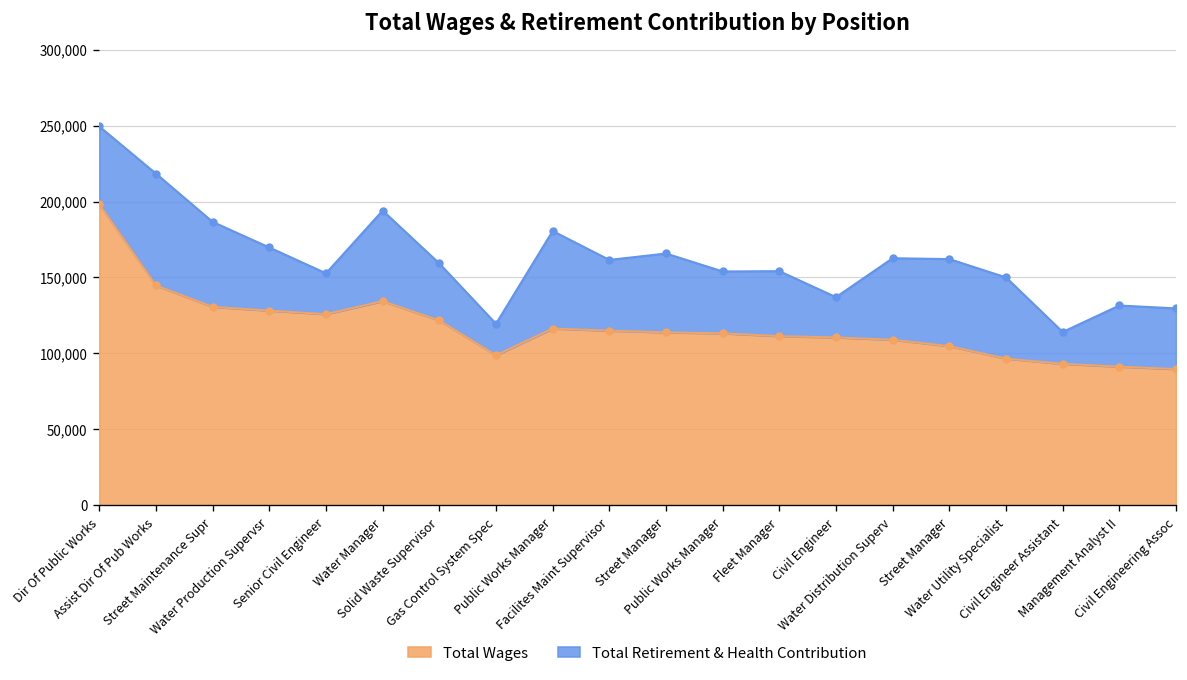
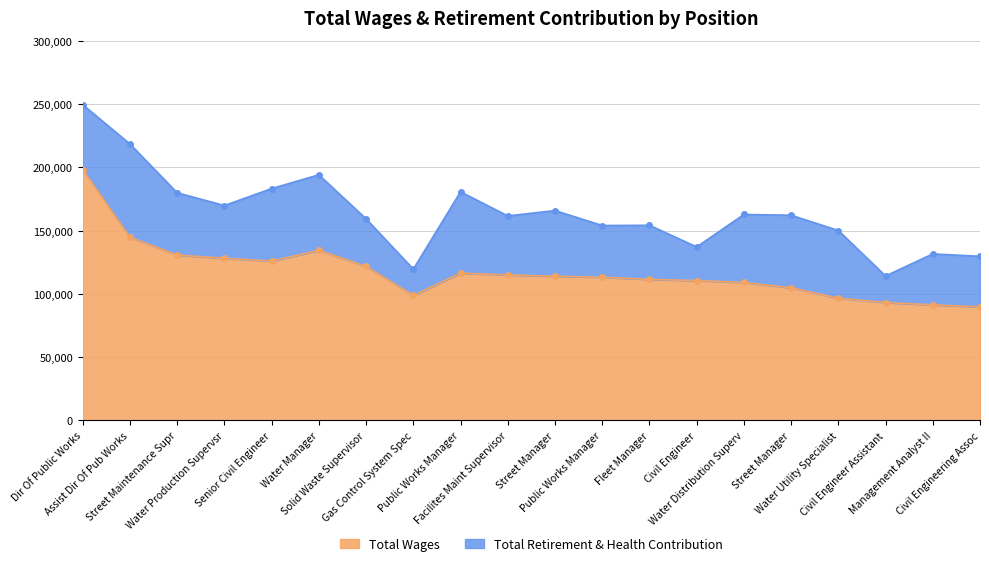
  {
    "Total Wages": {
      "Dir Of Public Works": "198,000",
      "Assist Dir Of Pub Works": "145,000",
      "Street Maintenance Supr": "131,000",
      "Water Production Supervsr": "128,000",
      "Senior Civil Engineer": "126,000",
      "Water Manager": "134,000",
      "Solid Waste Supervisor": "122,000",
      "Gas Control System Spec": "99,000",
      "Facilites Maint Supervisor": "115,000",
      "Fleet Manager": "111,000",
      "Civil Engineer": "111,000",
      "Water Distribution Superv": "109,000",
      "Water Utility Specialist": "97,000",
      "Civil Engineer Assistant": "93,000",
      "Management Analyst II": "91,000",
      "Civil Engineering Assoc": "90,000"
    },
    "Total Retirement & Health Contribution": {
      "Dir Of Public Works": "51,000",
      "Assist Dir Of Pub Works": "74,000",
-     "Street Maintenance Supr": "56,000",
+     "Street Maintenance Supr": "49,000",
      "Water Production Supervsr": "42,000",
-     "Senior Civil Engineer": "27,000",
+     "Senior Civil Engineer": "57,000",
      "Water Manager": "60,000",
      "Solid Waste Supervisor": "38,000",
      "Gas Control System Spec": "21,000",
      "Facilites Maint Supervisor": "47,000",
      "Fleet Manager": "43,000",
      "Civil Engineer": "27,000",
      "Water Distribution Superv": "54,000",
      "Water Utility Specialist": "53,000",
      "Civil Engineer Assistant": "21,000",
      "Management Analyst II": "40,000",
      "Civil Engineering Assoc": "40,000"
    }
  }
